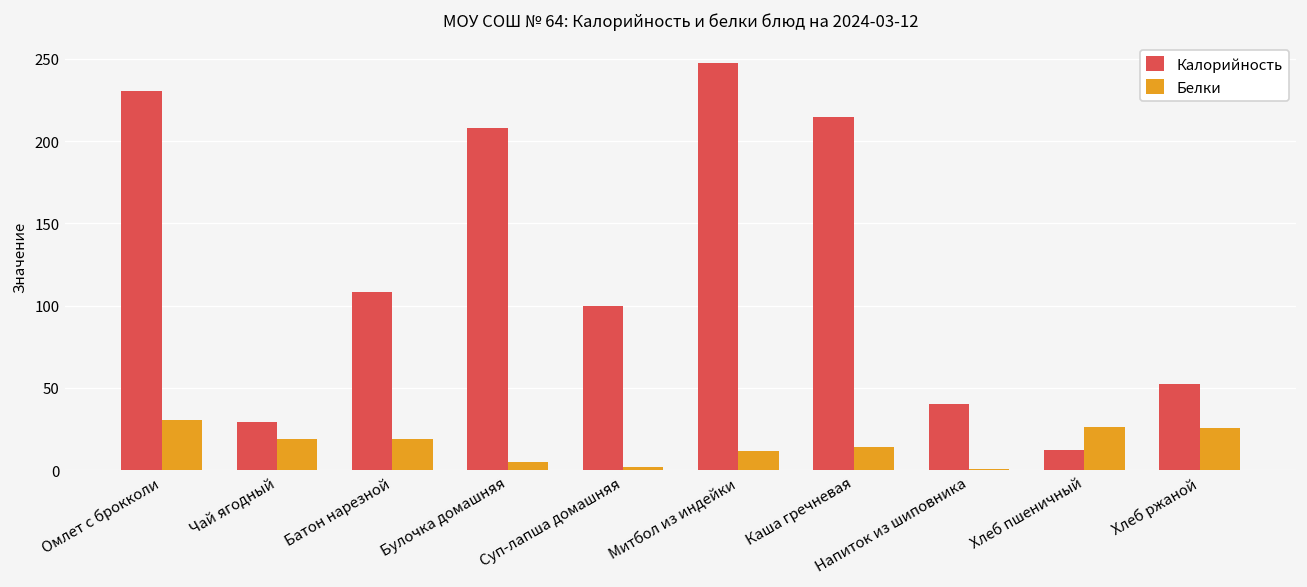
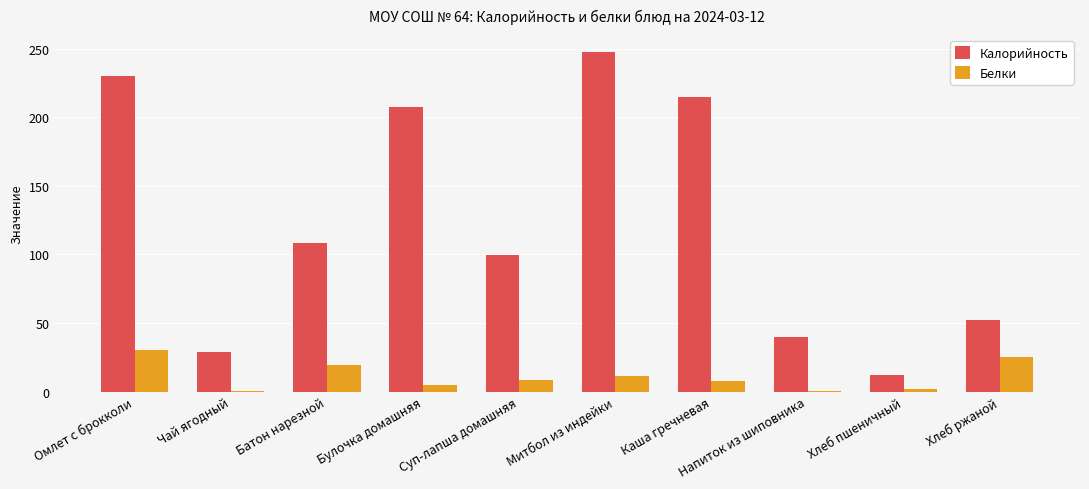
  {
    "Калорийность": {
      "Омлет с брокколи": 230,
      "Чай ягодный": 29,
      "Батон нарезной": 108,
      "Булочка домашняя": 208,
      "Суп-лапша домашняя": 100,
      "Митбол из индейки": 248,
      "Каша гречневая": 215,
      "Напиток из шиповника": 40,
      "Хлеб пшеничный": 12,
      "Хлеб ржаной": 52
    },
    "Белки": {
      "Омлет с брокколи": 30,
-     "Чай ягодный": 19,
+     "Чай ягодный": 0,
      "Батон нарезной": 19,
      "Булочка домашняя": 5,
-     "Суп-лапша домашняя": 2,
+     "Суп-лапша домашняя": 9,
      "Митбол из индейки": 11,
-     "Каша гречневая": 14,
-     "Хлеб пшеничный": 26,
+     "Каша гречневая": 8,
+     "Хлеб пшеничный": 2,
      "Хлеб ржаной": 25
    }
  }
